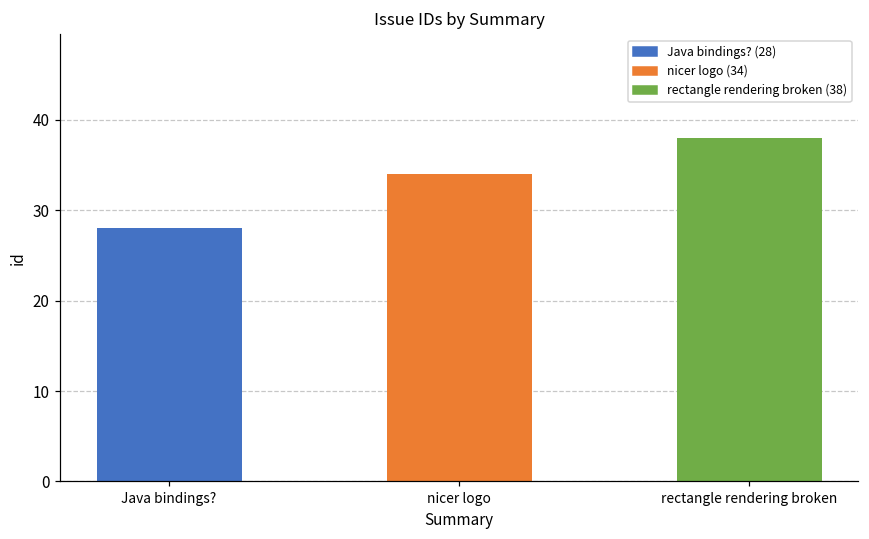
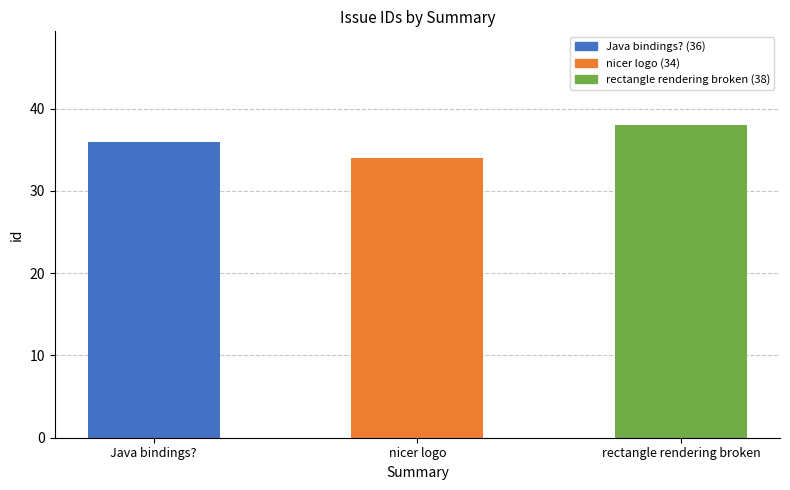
  {
-   "Java bindings?": 28,
+   "Java bindings?": 36,
    "nicer logo": 34,
    "rectangle rendering broken": 38
  }
